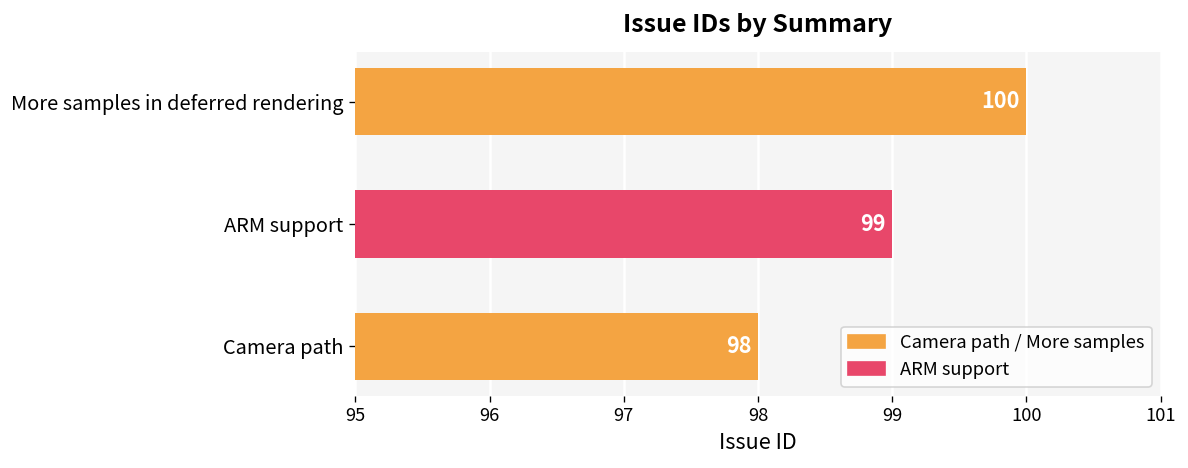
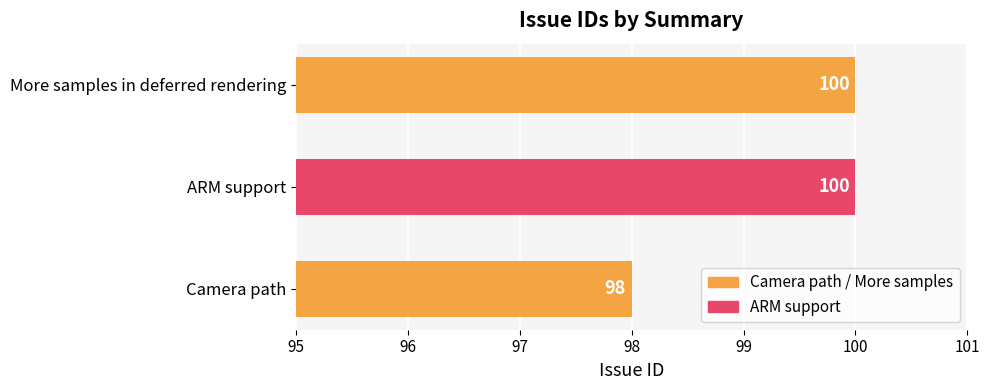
  {
    "More samples in deferred rendering": 100,
-   "ARM support": 99,
+   "ARM support": 100,
    "Camera path": 98
  }
